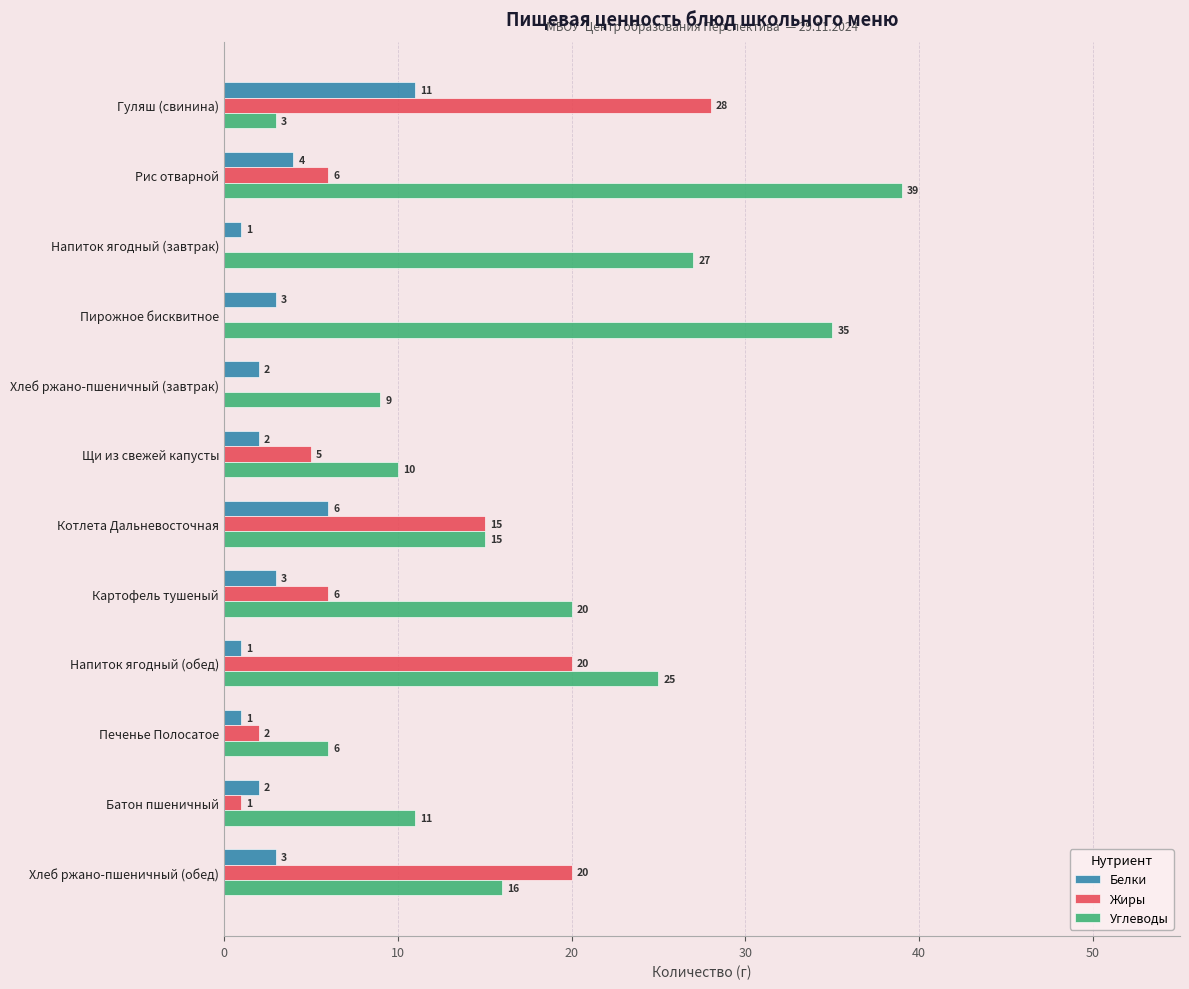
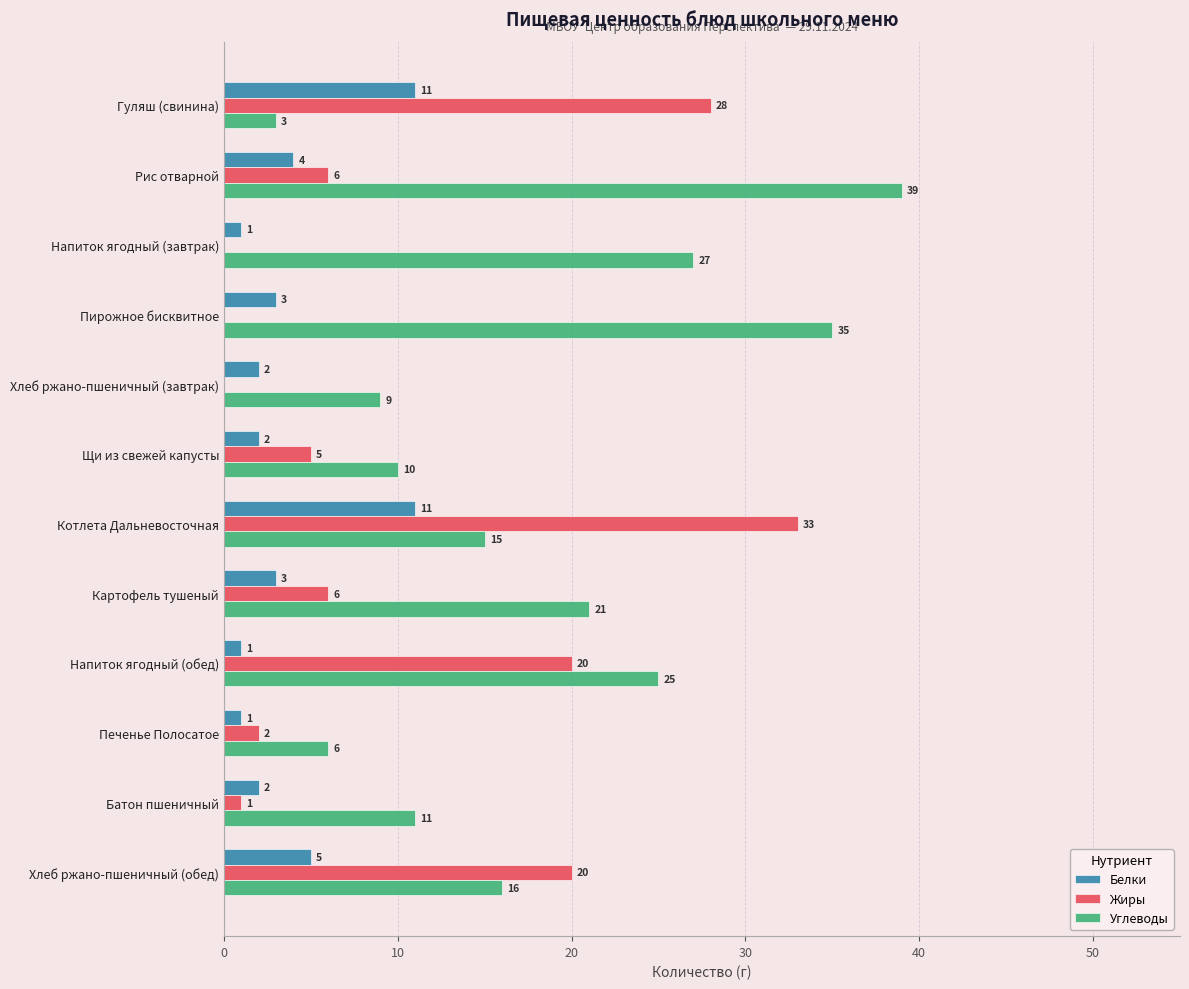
  {
    "Белки": {
      "Гуляш (свинина)": 11,
      "Рис отварной": 4,
      "Напиток ягодный (завтрак)": 1,
      "Пирожное бисквитное": 3,
      "Хлеб ржано-пшеничный (завтрак)": 2,
      "Щи из свежей капусты": 2,
-     "Котлета Дальневосточная": 6,
+     "Котлета Дальневосточная": 11,
      "Картофель тушеный": 3,
      "Напиток ягодный (обед)": 1,
      "Печенье Полосатое": 1,
      "Батон пшеничный": 2,
-     "Хлеб ржано-пшеничный (обед)": 3
+     "Хлеб ржано-пшеничный (обед)": 5
    },
    "Жиры": {
      "Гуляш (свинина)": 28,
      "Рис отварной": 6,
      "Щи из свежей капусты": 5,
-     "Котлета Дальневосточная": 15,
+     "Котлета Дальневосточная": 33,
      "Картофель тушеный": 6,
      "Напиток ягодный (обед)": 20,
      "Печенье Полосатое": 2,
      "Батон пшеничный": 1,
      "Хлеб ржано-пшеничный (обед)": 20
    },
    "Углеводы": {
      "Гуляш (свинина)": 3,
      "Рис отварной": 39,
      "Напиток ягодный (завтрак)": 27,
      "Пирожное бисквитное": 35,
      "Хлеб ржано-пшеничный (завтрак)": 9,
      "Щи из свежей капусты": 10,
      "Котлета Дальневосточная": 15,
-     "Картофель тушеный": 20,
+     "Картофель тушеный": 21,
      "Напиток ягодный (обед)": 25,
      "Печенье Полосатое": 6,
      "Батон пшеничный": 11,
      "Хлеб ржано-пшеничный (обед)": 16
    }
  }
